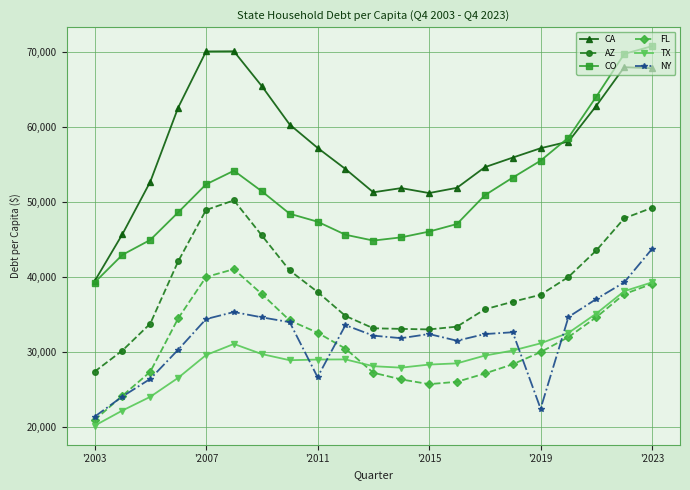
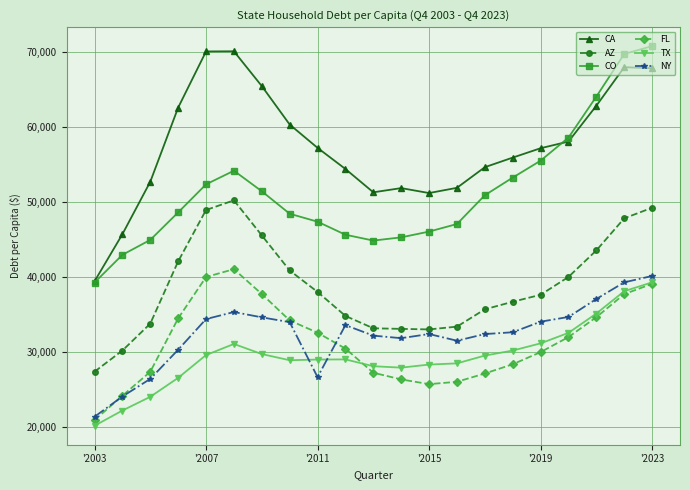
  {
    "NY": {
      "'2003": "21,000",
      "'2007": "34,000",
      "'2011": "27,000",
      "'2015": "32,000",
-     "'2019": "22,000",
-     "'2023": "44,000"
+     "'2019": "34,000",
+     "'2023": "40,000"
    }
  }
